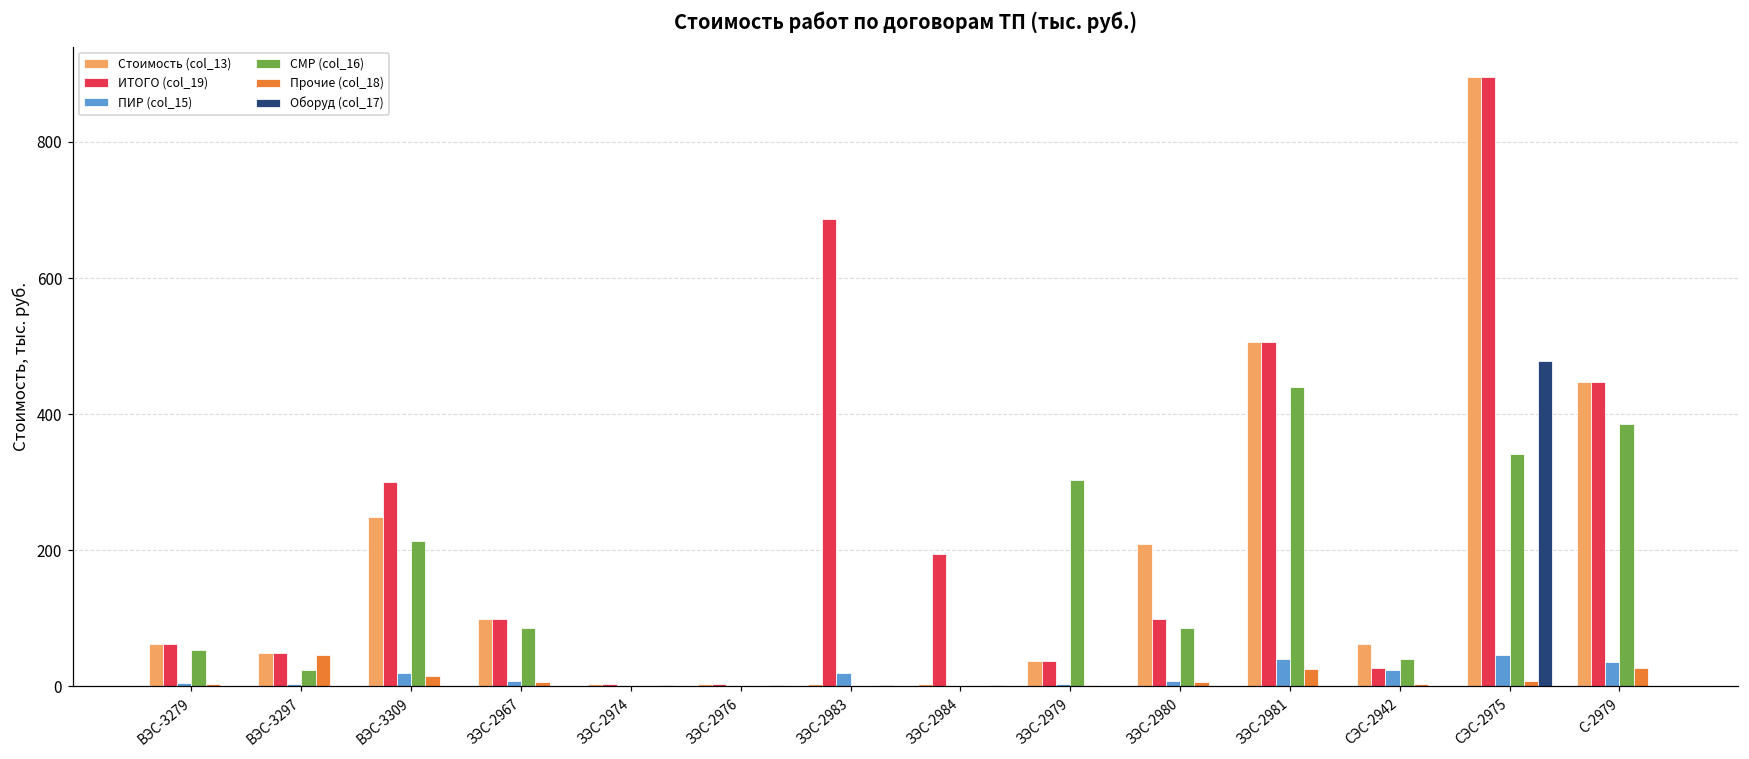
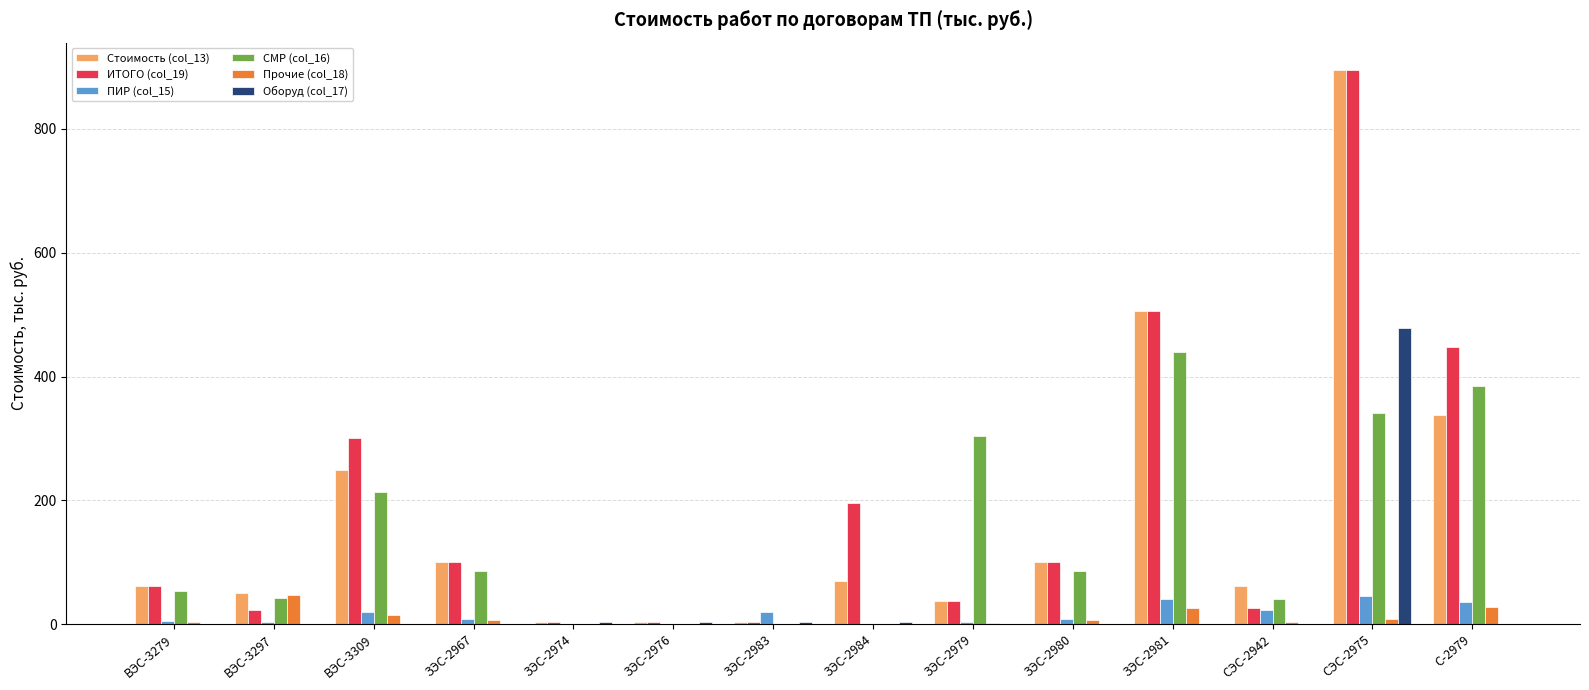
  {
    "Стоимость (col_13)": {
      "ВЭС-3279": 60,
      "ВЭС-3297": 50,
      "ВЭС-3309": 250,
      "ЗЭС-2967": 100,
-     "ЗЭС-2984": 0,
+     "ЗЭС-2984": 70,
      "ЗЭС-2979": 40,
-     "ЗЭС-2980": 210,
+     "ЗЭС-2980": 100,
      "ЗЭС-2981": 510,
      "СЭС-2942": 60,
      "СЭС-2975": 890,
-     "С-2979": 450
+     "С-2979": 340
    },
    "ИТОГО (col_19)": {
      "ВЭС-3279": 60,
-     "ВЭС-3297": 50,
+     "ВЭС-3297": 20,
      "ВЭС-3309": 300,
      "ЗЭС-2967": 100,
-     "ЗЭС-2983": 690,
+     "ЗЭС-2983": 0,
      "ЗЭС-2984": 200,
      "ЗЭС-2979": 40,
      "ЗЭС-2980": 100,
      "ЗЭС-2981": 510,
      "СЭС-2942": 30,
      "СЭС-2975": 890,
      "С-2979": 450
    },
    "ПИР (col_15)": {
      "ВЭС-3279": 0,
      "ВЭС-3309": 20,
      "ЗЭС-2967": 10,
      "ЗЭС-2983": 20,
      "ЗЭС-2980": 10,
      "ЗЭС-2981": 40,
      "СЭС-2942": 20,
      "СЭС-2975": 50,
      "С-2979": 40
    },
    "СМР (col_16)": {
      "ВЭС-3279": 50,
-     "ВЭС-3297": 20,
+     "ВЭС-3297": 40,
      "ВЭС-3309": 210,
      "ЗЭС-2967": 90,
      "ЗЭС-2979": 300,
      "ЗЭС-2980": 90,
      "ЗЭС-2981": 440,
      "СЭС-2942": 40,
      "СЭС-2975": 340,
      "С-2979": 390
    },
    "Прочие (col_18)": {
      "ВЭС-3297": 50,
      "ВЭС-3309": 10,
      "ЗЭС-2967": 10,
      "ЗЭС-2974": 0,
      "ЗЭС-2976": 0,
      "ЗЭС-2983": 0,
      "ЗЭС-2984": 0,
      "ЗЭС-2980": 10,
      "ЗЭС-2981": 30,
      "СЭС-2975": 10,
      "С-2979": 30
    },
    "Оборуд (col_17)": {
      "ВЭС-3279": 0,
      "ВЭС-3297": 0,
      "ВЭС-3309": 0,
      "ЗЭС-2967": 0,
      "ЗЭС-2979": 0,
      "ЗЭС-2980": 0,
      "ЗЭС-2981": 0,
      "СЭС-2942": 0,
      "СЭС-2975": 480,
      "С-2979": 0
    }
  }
